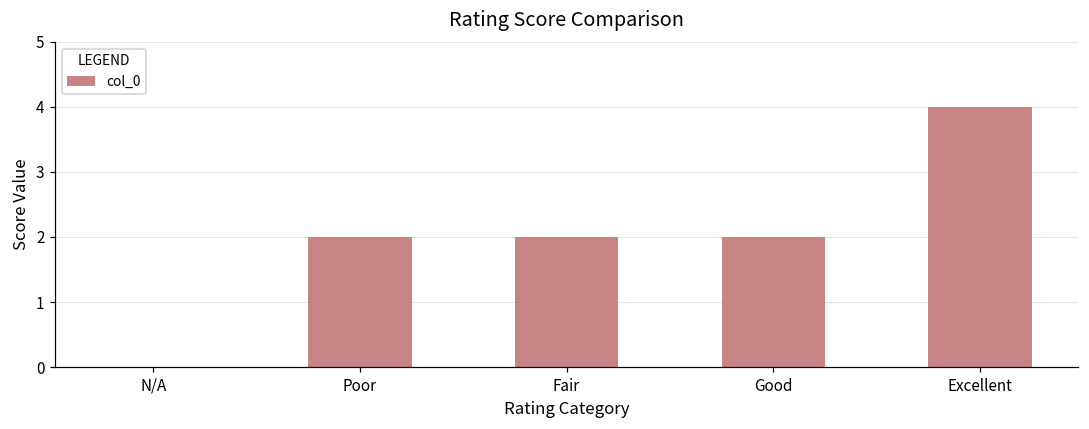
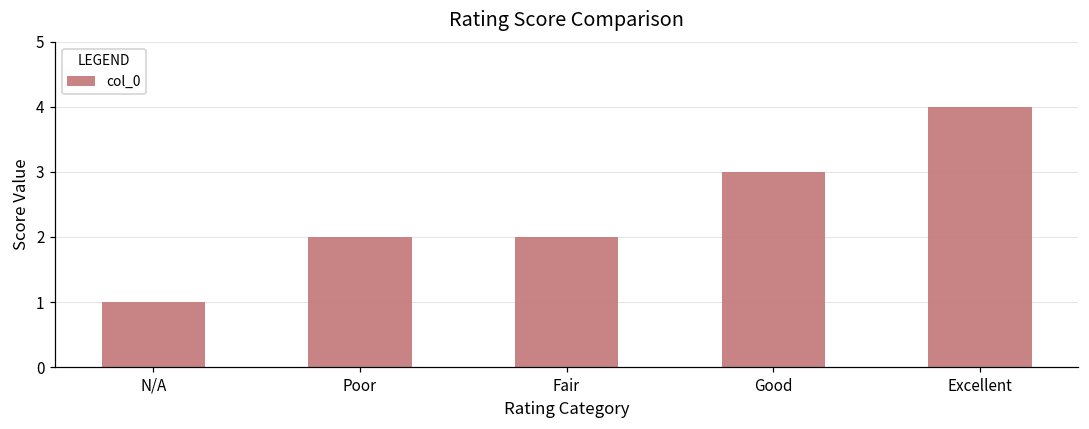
  {
-   "N/A": 0,
+   "N/A": 1,
    "Poor": 2,
    "Fair": 2,
-   "Good": 2,
+   "Good": 3,
    "Excellent": 4
  }
